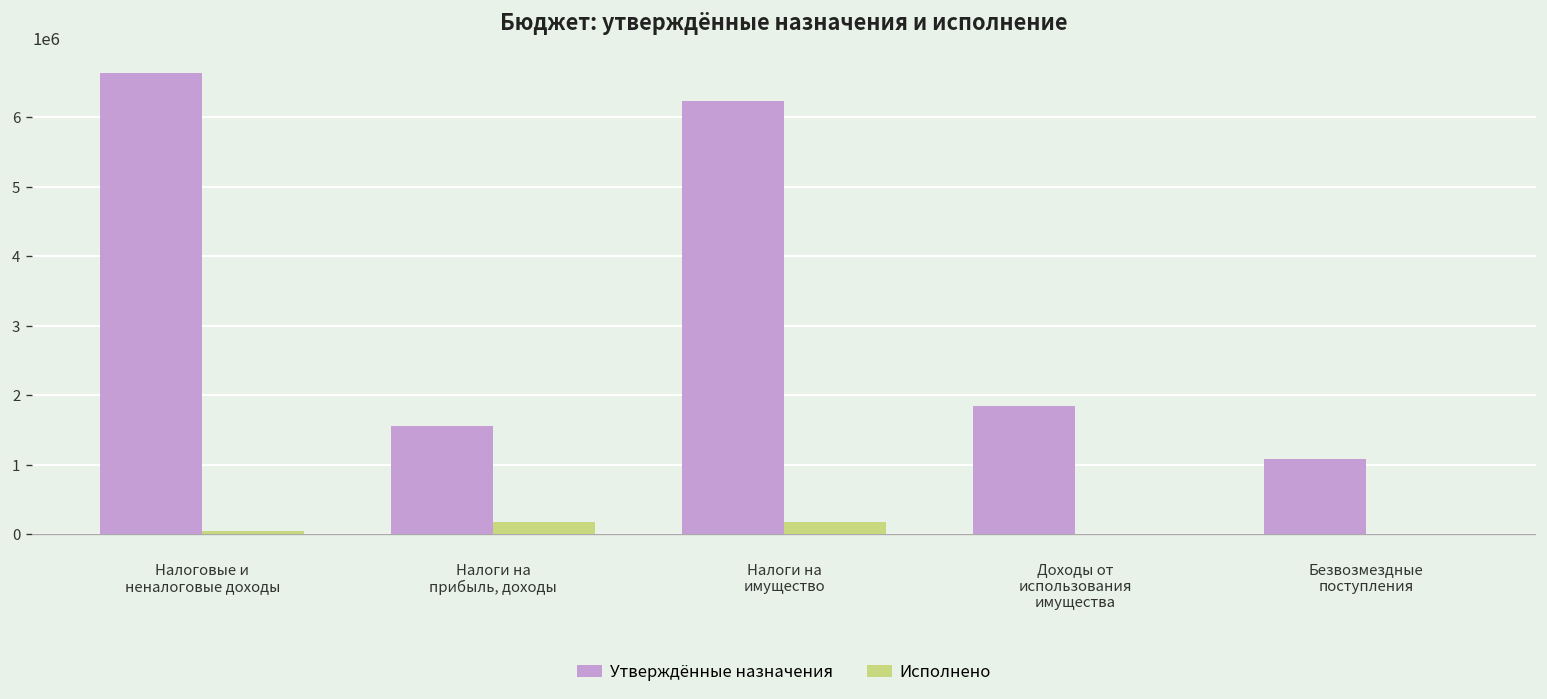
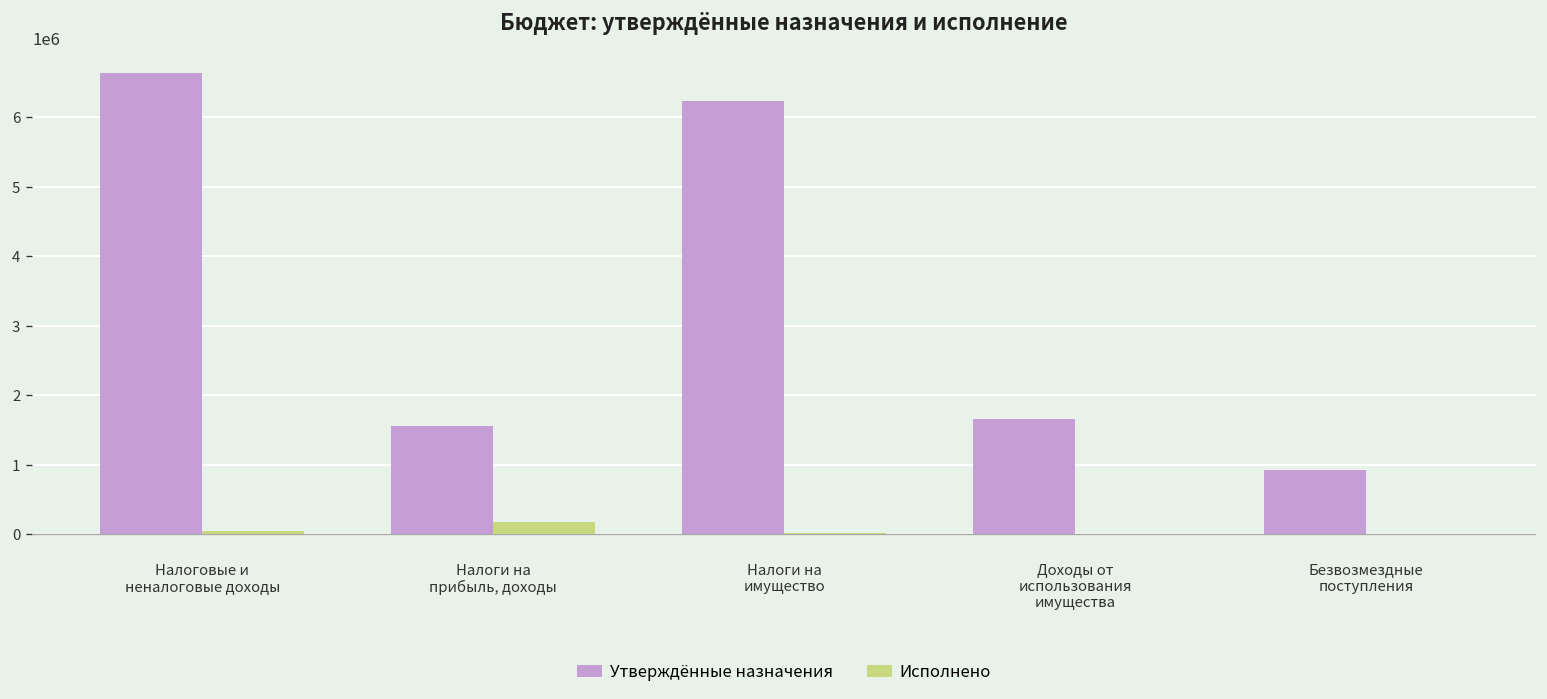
  {
    "Утверждённые назначения": {
      "Налоговые и неналоговые доходы": 6600000,
      "Налоги на прибыль, доходы": 1600000,
      "Налоги на имущество": 6200000,
-     "Доходы от использования имущества": 1800000,
-     "Безвозмездные поступления": 1100000
+     "Доходы от использования имущества": 1700000,
+     "Безвозмездные поступления": 900000
    },
    "Исполнено": {
      "Налоговые и неналоговые доходы": 0,
      "Налоги на прибыль, доходы": 200000,
-     "Налоги на имущество": 200000,
+     "Налоги на имущество": 0,
      "Доходы от использования имущества": 0
    }
  }
